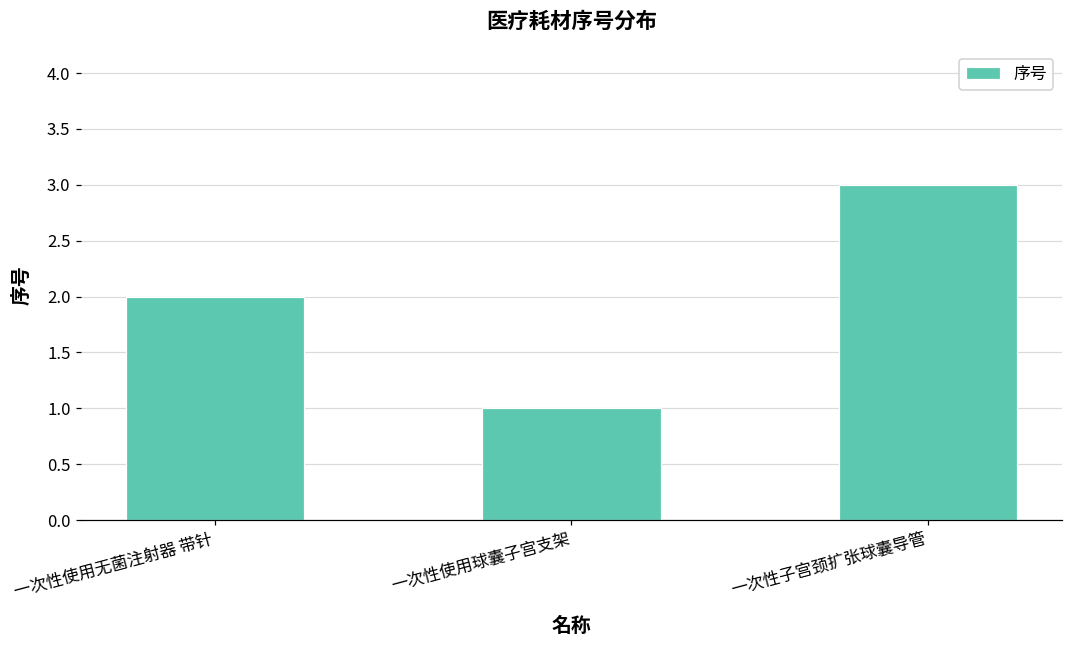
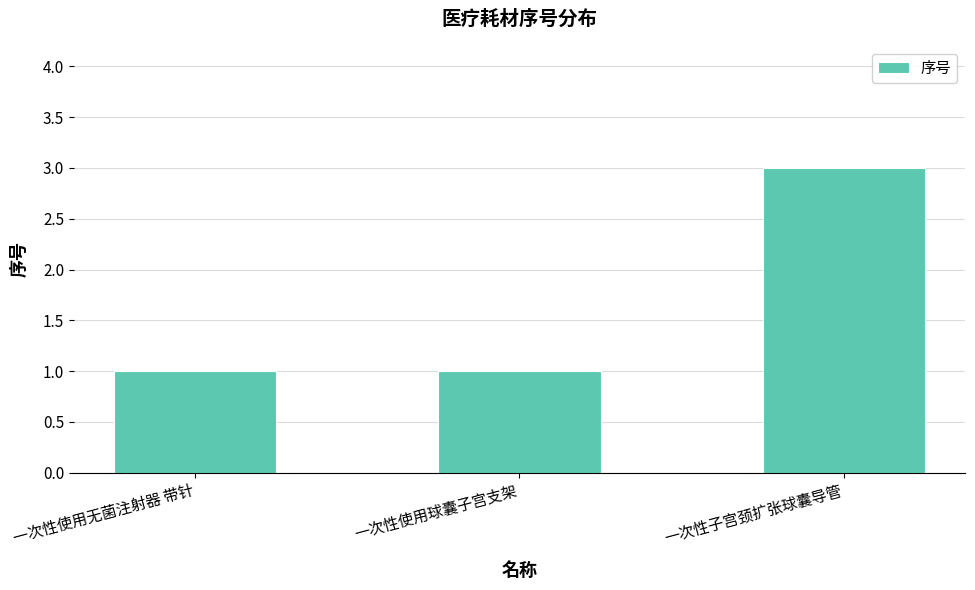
  {
-   "一次性使用无菌注射器 带针": 2,
+   "一次性使用无菌注射器 带针": 1,
    "一次性使用球囊子宫支架": 1,
    "一次性子宫颈扩张球囊导管": 3
  }
